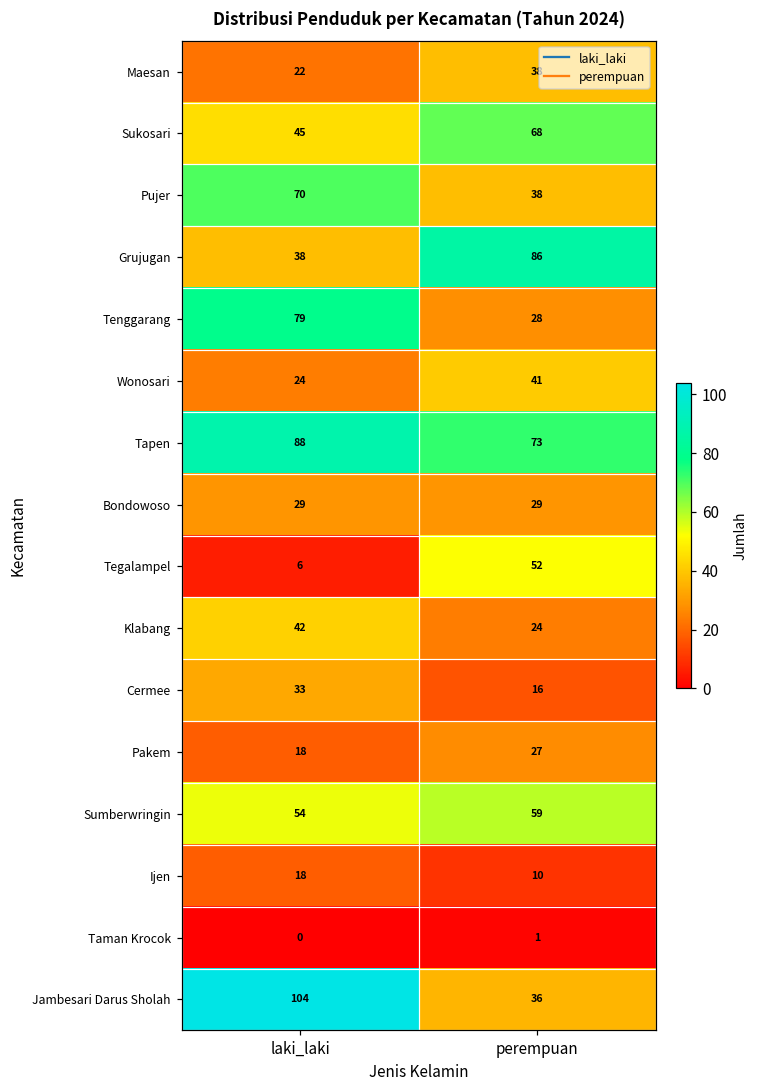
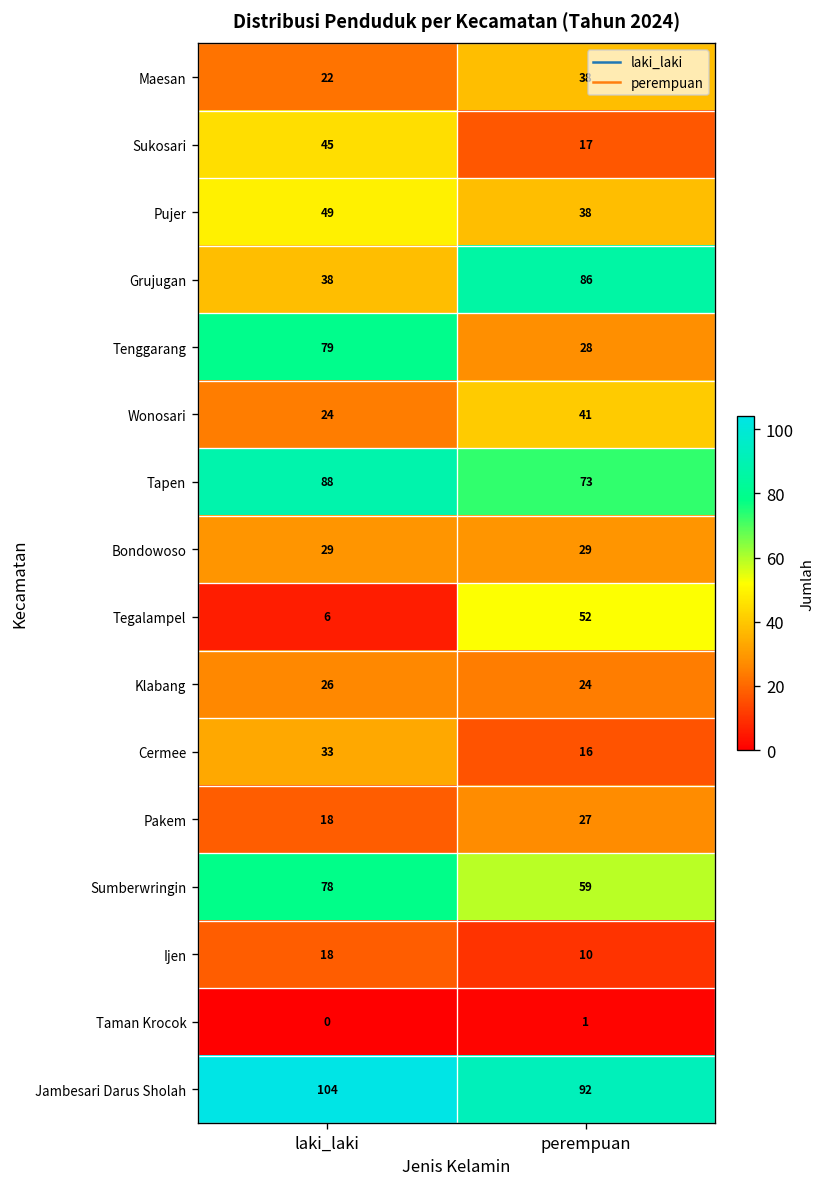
  {
    "Maesan": {
      "laki_laki": 22
    },
    "Sukosari": {
      "laki_laki": 45,
-     "perempuan": 68
+     "perempuan": 17
    },
    "Pujer": {
-     "laki_laki": 70,
+     "laki_laki": 49,
      "perempuan": 38
    },
    "Grujugan": {
      "laki_laki": 38,
      "perempuan": 86
    },
    "Tenggarang": {
      "laki_laki": 79,
      "perempuan": 28
    },
    "Wonosari": {
      "laki_laki": 24,
      "perempuan": 41
    },
    "Tapen": {
      "laki_laki": 88,
      "perempuan": 73
    },
    "Bondowoso": {
      "laki_laki": 29,
      "perempuan": 29
    },
    "Tegalampel": {
      "laki_laki": 6,
      "perempuan": 52
    },
    "Klabang": {
-     "laki_laki": 42,
+     "laki_laki": 26,
      "perempuan": 24
    },
    "Cermee": {
      "laki_laki": 33,
      "perempuan": 16
    },
    "Pakem": {
      "laki_laki": 18,
      "perempuan": 27
    },
    "Sumberwringin": {
-     "laki_laki": 54,
+     "laki_laki": 78,
      "perempuan": 59
    },
    "Ijen": {
      "laki_laki": 18,
      "perempuan": 10
    },
    "Taman Krocok": {
      "laki_laki": 0,
      "perempuan": 1
    },
    "Jambesari Darus Sholah": {
      "laki_laki": 104,
-     "perempuan": 36
+     "perempuan": 92
    }
  }
